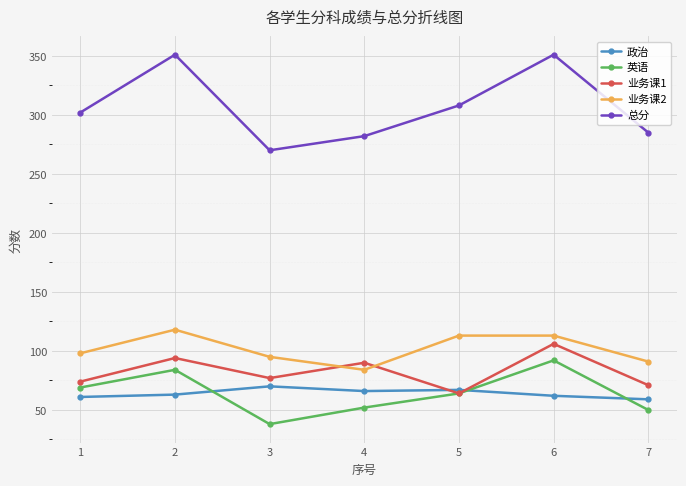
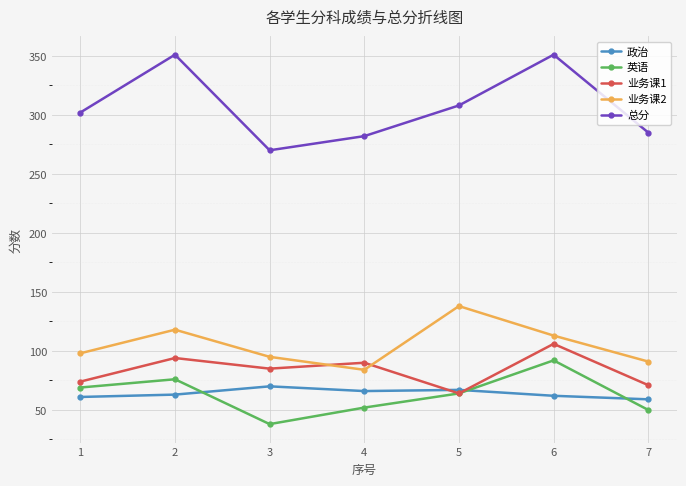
  {
    "政治": {
      "1": 61,
      "2": 63,
      "3": 70,
      "4": 66,
      "5": 67,
      "6": 62,
      "7": 59
    },
    "英语": {
      "1": 69,
-     "2": 84,
+     "2": 76,
      "3": 38,
      "4": 52,
      "6": 92,
      "7": 50
    },
    "业务课1": {
      "1": 74,
      "2": 94,
-     "3": 77,
+     "3": 85,
      "4": 90,
      "6": 106,
      "7": 71
    },
    "业务课2": {
      "1": 98,
      "2": 118,
      "3": 95,
      "4": 84,
-     "5": 113,
+     "5": 138,
      "6": 113,
      "7": 91
    },
    "总分": {
      "1": 302,
      "2": 351,
      "3": 270,
      "4": 282,
      "5": 308,
      "6": 351,
      "7": 285
    }
  }
